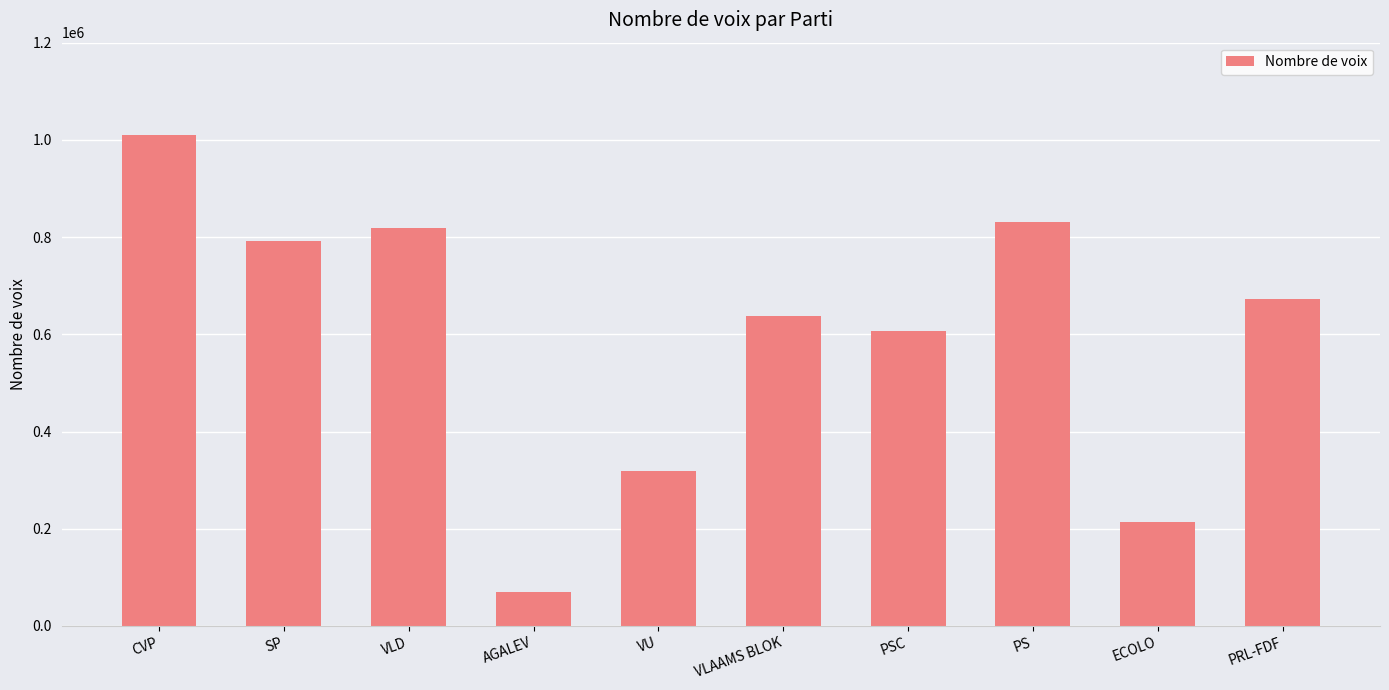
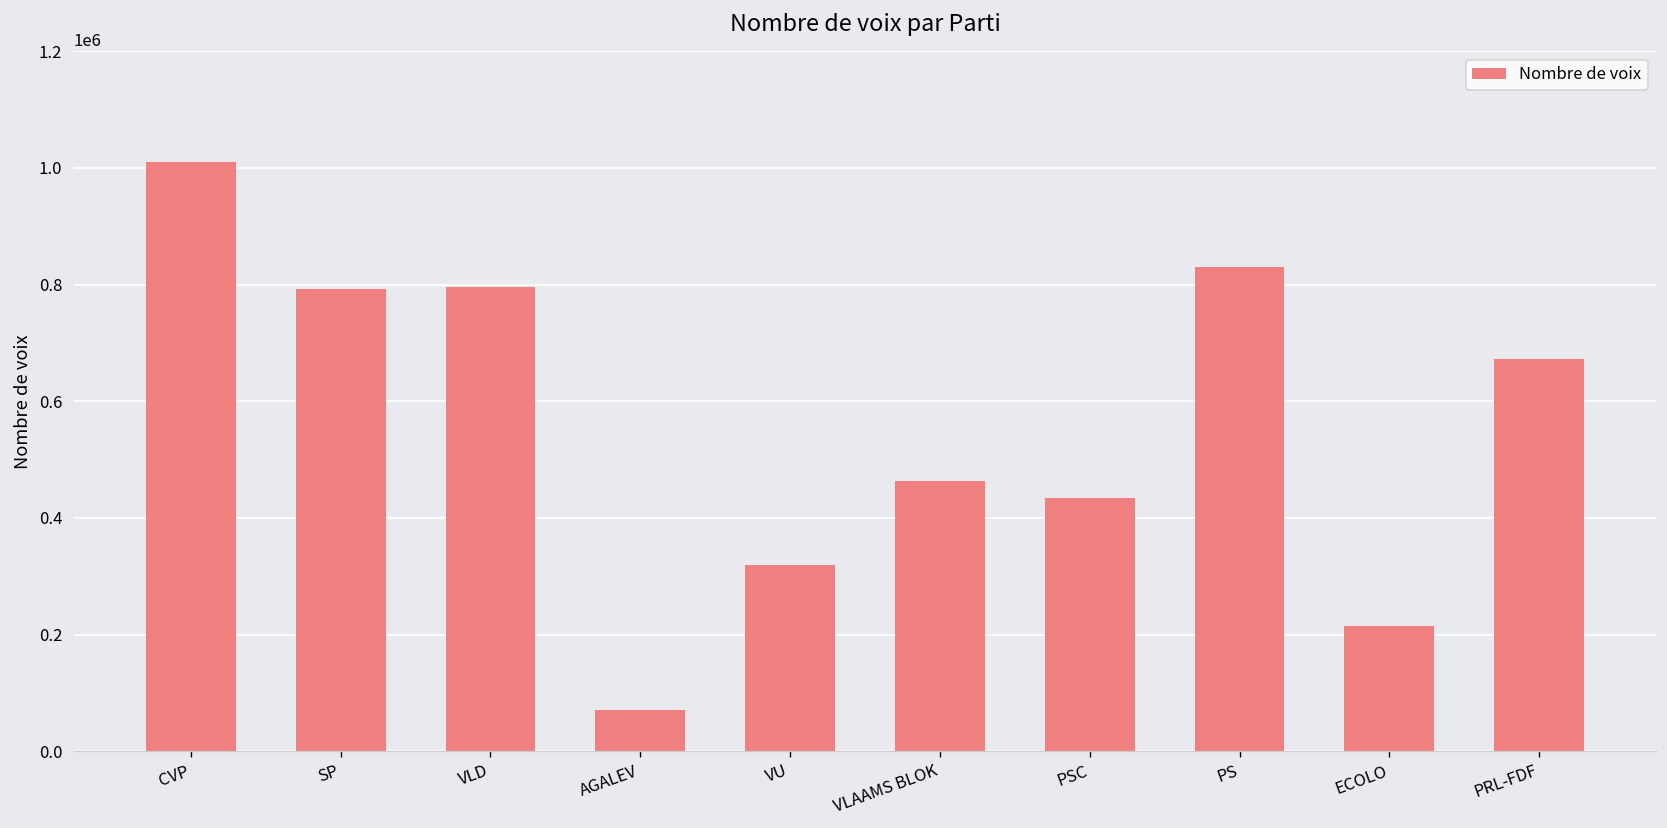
  {
    "CVP": 1010000,
    "SP": 790000,
-   "VLD": 820000,
+   "VLD": 800000,
    "AGALEV": 70000,
    "VU": 320000,
-   "VLAAMS BLOK": 640000,
-   "PSC": 610000,
+   "VLAAMS BLOK": 460000,
+   "PSC": 430000,
    "PS": 830000,
    "ECOLO": 210000,
    "PRL-FDF": 670000
  }
